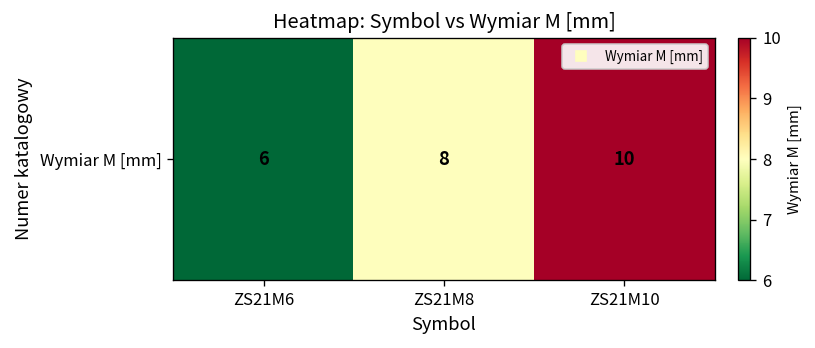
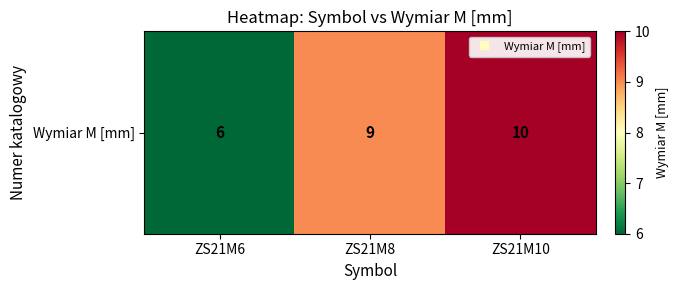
  {
    "Wymiar M [mm]": {
      "ZS21M6": 6,
-     "ZS21M8": 8,
+     "ZS21M8": 9,
      "ZS21M10": 10
    }
  }
